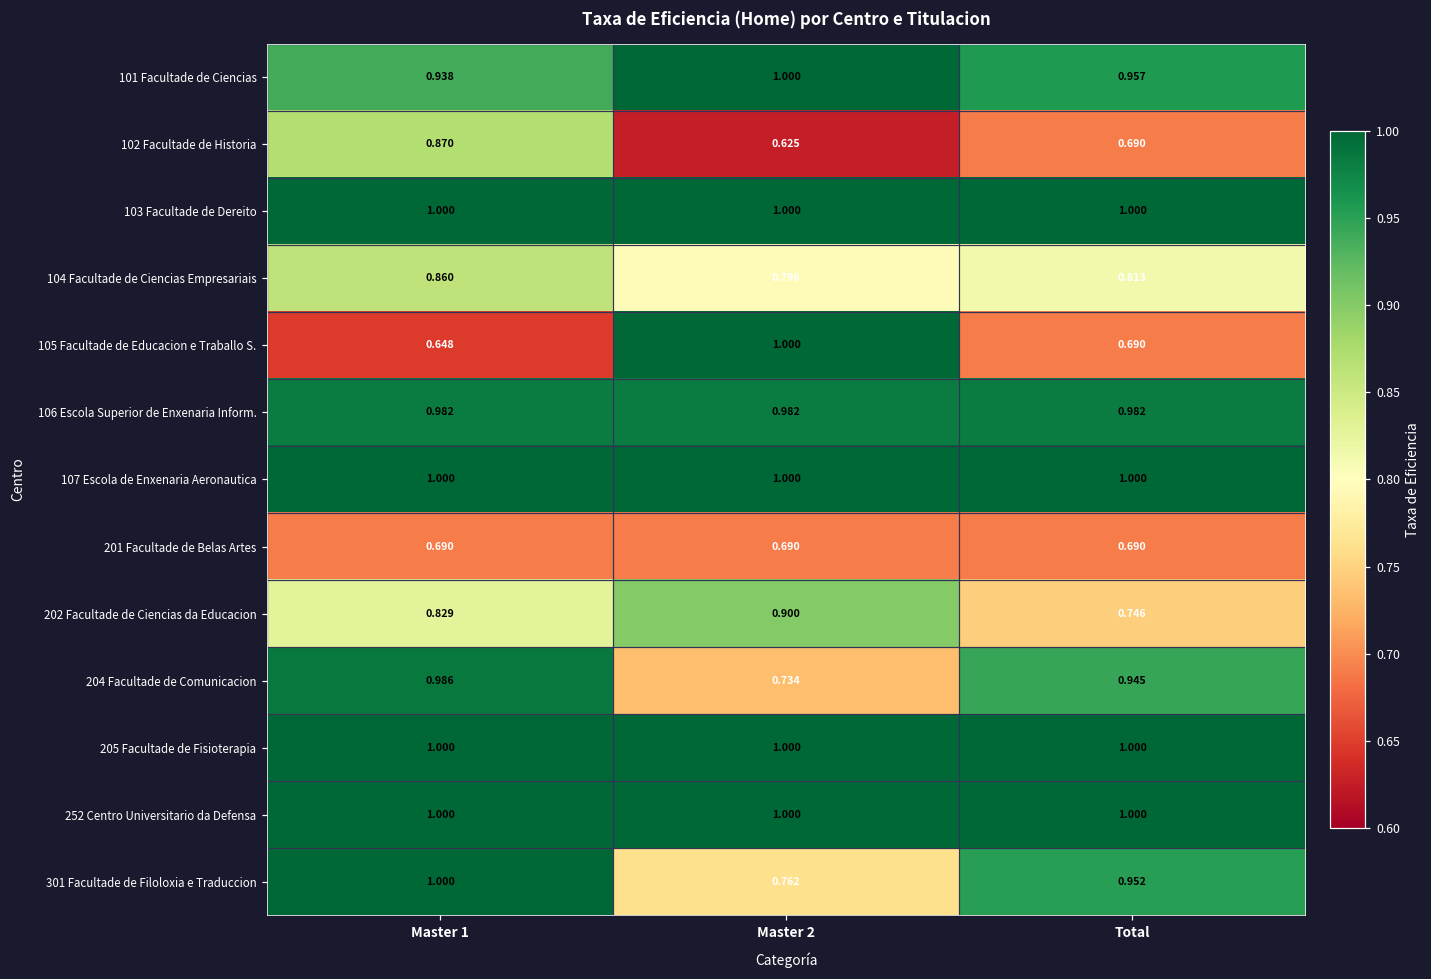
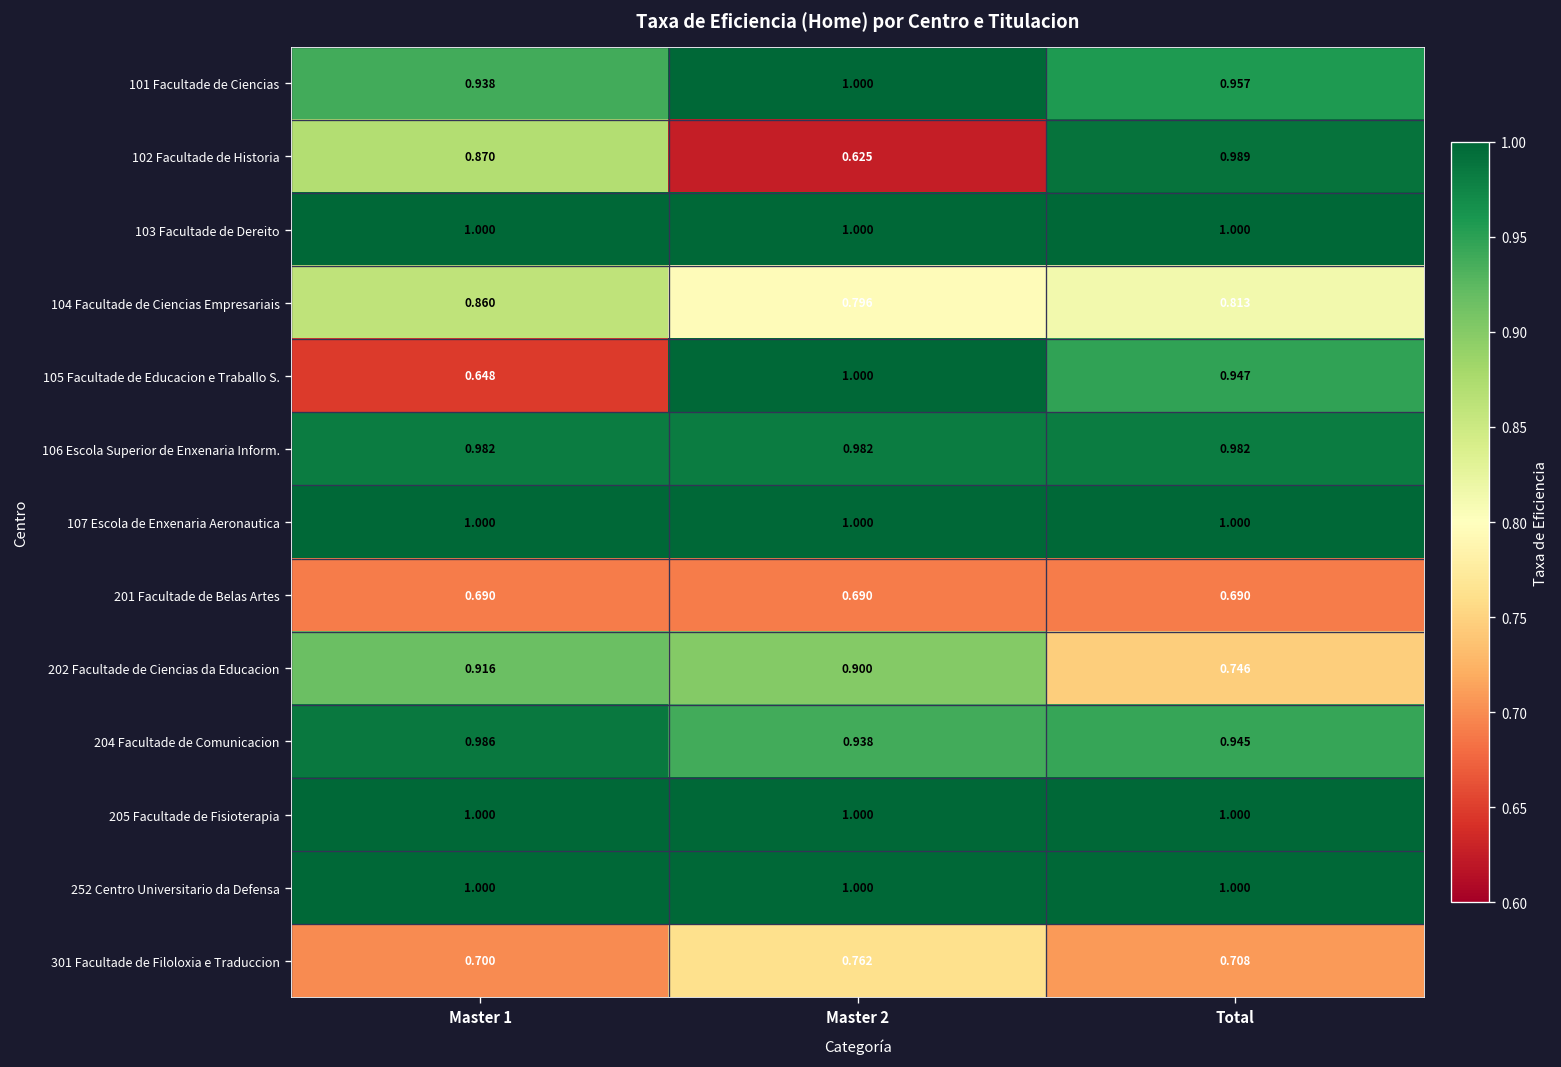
  {
    "101 Facultade de Ciencias": {
      "Master 1": 0.938,
      "Master 2": 1.000,
      "Total": 0.957
    },
    "102 Facultade de Historia": {
      "Master 1": 0.870,
      "Master 2": 0.625,
-     "Total": 0.690
+     "Total": 0.989
    },
    "103 Facultade de Dereito": {
      "Master 1": 1.000,
      "Master 2": 1.000,
      "Total": 1.000
    },
    "104 Facultade de Ciencias Empresariais": {
      "Master 1": 0.860,
      "Master 2": 0.796,
      "Total": 0.813
    },
    "105 Facultade de Educacion e Traballo S.": {
      "Master 1": 0.648,
      "Master 2": 1.000,
-     "Total": 0.690
+     "Total": 0.947
    },
    "106 Escola Superior de Enxenaria Inform.": {
      "Master 1": 0.982,
      "Master 2": 0.982,
      "Total": 0.982
    },
    "107 Escola de Enxenaria Aeronautica": {
      "Master 1": 1.000,
      "Master 2": 1.000,
      "Total": 1.000
    },
    "201 Facultade de Belas Artes": {
      "Master 1": 0.690,
      "Master 2": 0.690,
      "Total": 0.690
    },
    "202 Facultade de Ciencias da Educacion": {
-     "Master 1": 0.829,
+     "Master 1": 0.916,
      "Master 2": 0.900,
      "Total": 0.746
    },
    "204 Facultade de Comunicacion": {
      "Master 1": 0.986,
-     "Master 2": 0.734,
+     "Master 2": 0.938,
      "Total": 0.945
    },
    "205 Facultade de Fisioterapia": {
      "Master 1": 1.000,
      "Master 2": 1.000,
      "Total": 1.000
    },
    "252 Centro Universitario da Defensa": {
      "Master 1": 1.000,
      "Master 2": 1.000,
      "Total": 1.000
    },
    "301 Facultade de Filoloxia e Traduccion": {
-     "Master 1": 1.000,
+     "Master 1": 0.700,
      "Master 2": 0.762,
-     "Total": 0.952
+     "Total": 0.708
    }
  }
